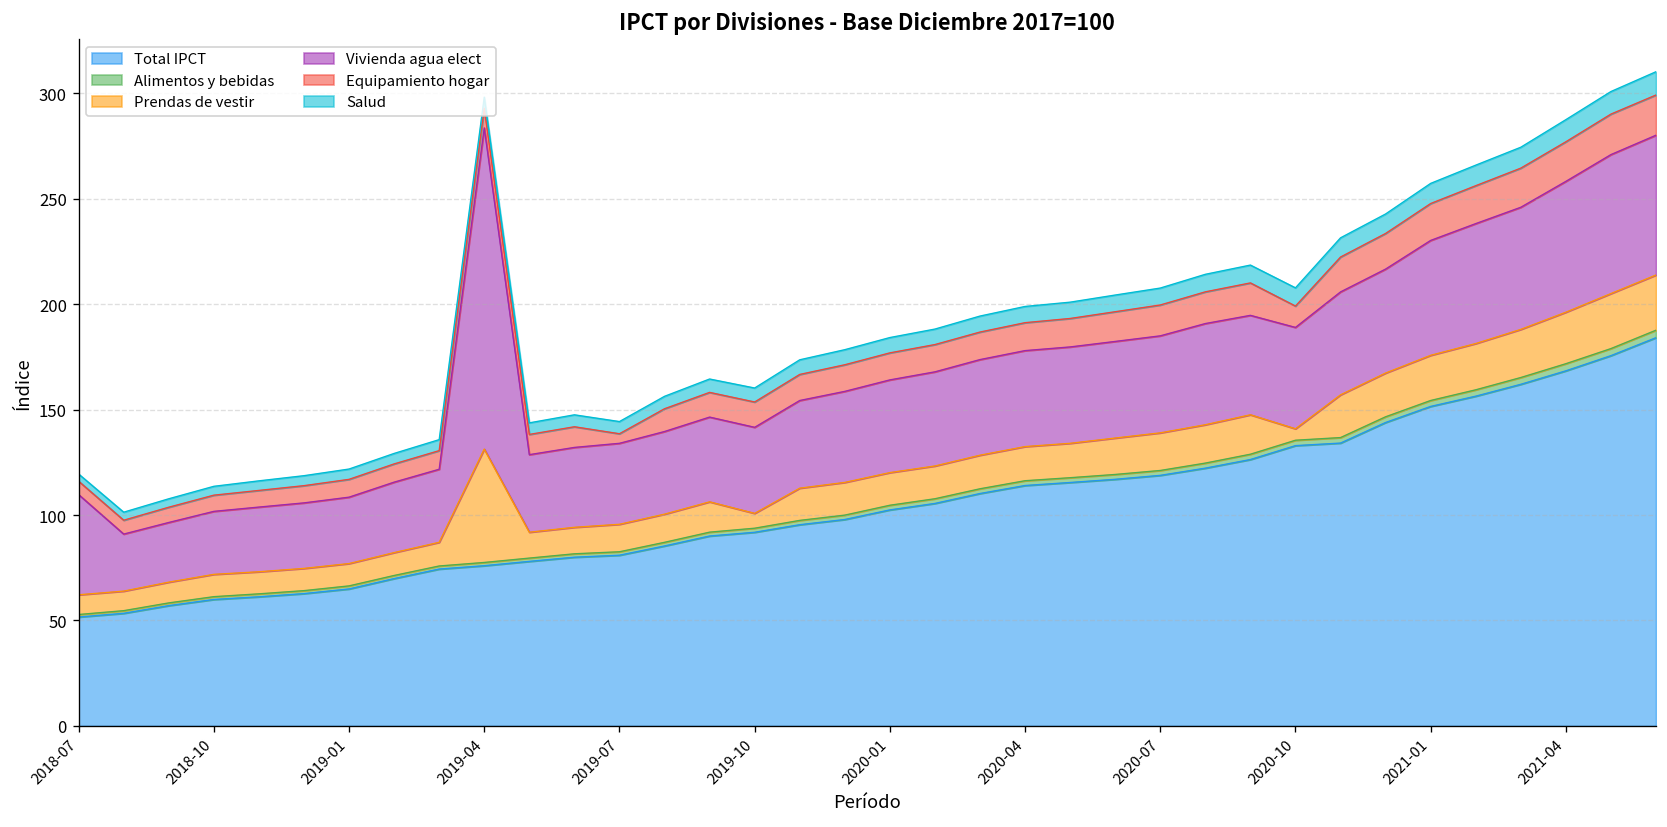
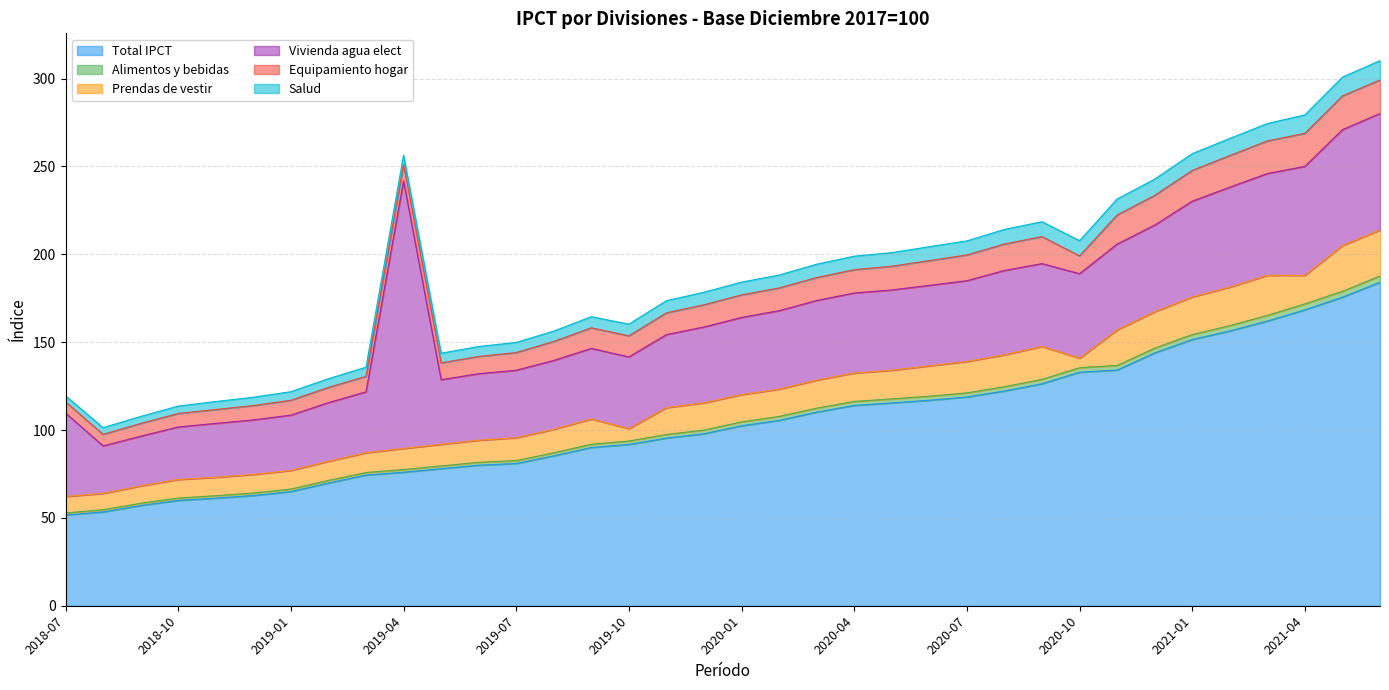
  {
    "Alimentos y bebidas": {
      "2019-04": 2,
      "2019-07": 2,
      "2019-10": 2,
      "2020-01": 2,
      "2020-04": 2,
      "2020-07": 2,
      "2020-10": 3,
      "2021-01": 3,
      "2021-04": 3
    },
    "Prendas de vestir": {
      "2018-07": 9,
      "2018-10": 11,
      "2019-01": 11,
-     "2019-04": 54,
+     "2019-04": 12,
      "2019-07": 13,
      "2019-10": 7,
      "2020-01": 15,
      "2020-04": 16,
      "2020-07": 18,
      "2020-10": 5,
      "2021-01": 21,
-     "2021-04": 24
+     "2021-04": 16
    },
    "Vivienda agua elect": {
      "2018-07": 48,
      "2018-10": 30,
      "2019-01": 31,
      "2019-04": 152,
      "2019-07": 38,
      "2019-10": 41,
      "2020-01": 44,
      "2020-04": 46,
      "2020-07": 46,
      "2020-10": 48,
      "2021-01": 54,
      "2021-04": 62
    },
    "Equipamiento hogar": {
      "2018-07": 6,
      "2018-10": 8,
      "2019-01": 8,
-     "2019-07": 5,
+     "2019-07": 10,
      "2019-10": 12,
      "2020-01": 13,
      "2020-04": 13,
      "2020-07": 15,
      "2020-10": 10,
      "2021-01": 18,
      "2021-04": 19
    }
  }
